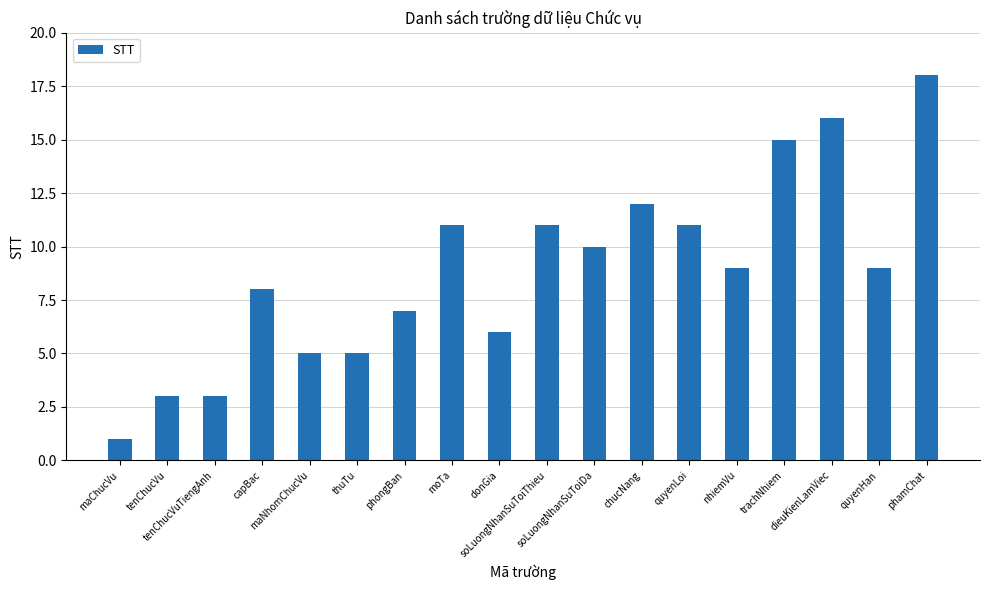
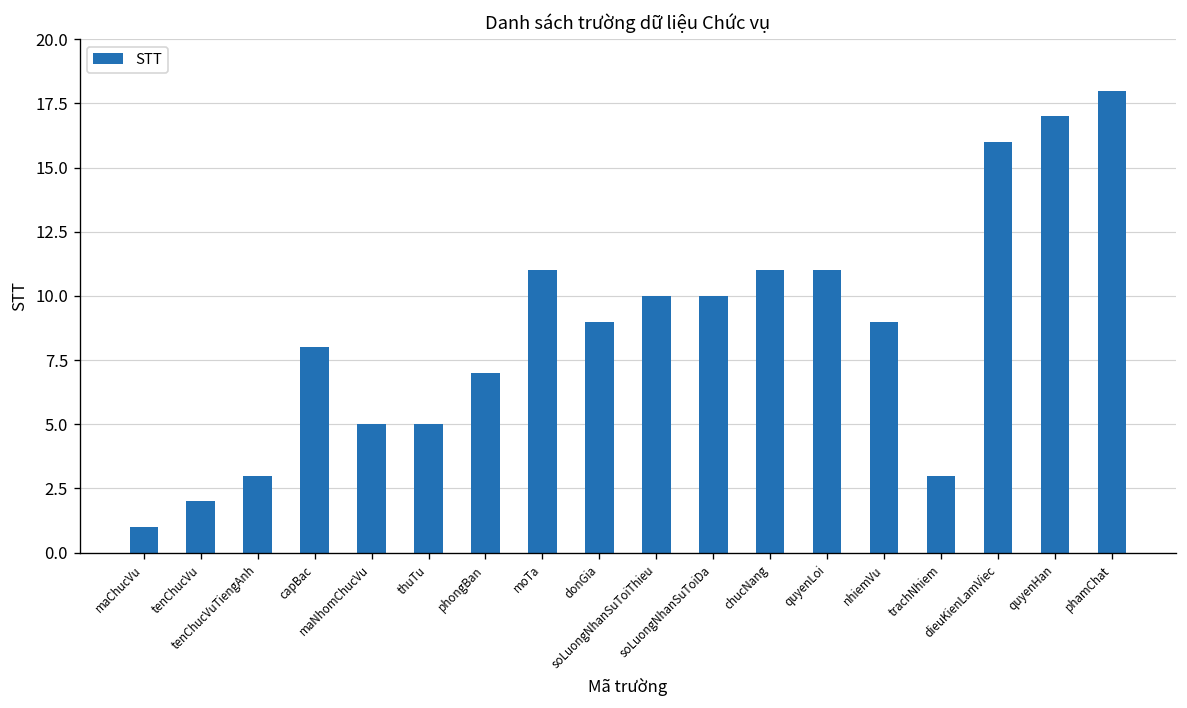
  {
    "maChucVu": 1,
-   "tenChucVu": 3,
+   "tenChucVu": 2,
    "tenChucVuTiengAnh": 3,
    "capBac": 8,
    "maNhomChucVu": 5,
    "thuTu": 5,
    "phongBan": 7,
    "moTa": 11,
-   "donGia": 6,
-   "soLuongNhanSuToiThieu": 11,
+   "donGia": 9,
+   "soLuongNhanSuToiThieu": 10,
    "soLuongNhanSuToiDa": 10,
-   "chucNang": 12,
+   "chucNang": 11,
    "quyenLoi": 11,
    "nhiemVu": 9,
-   "trachNhiem": 15,
+   "trachNhiem": 3,
    "dieuKienLamViec": 16,
-   "quyenHan": 9,
+   "quyenHan": 17,
    "phamChat": 18
  }
